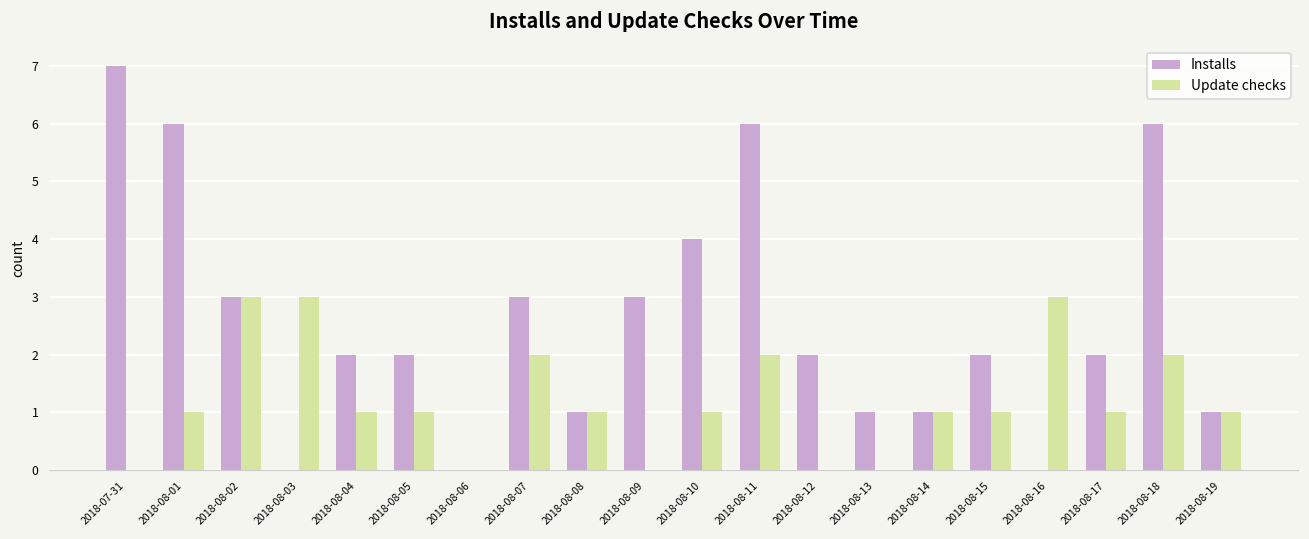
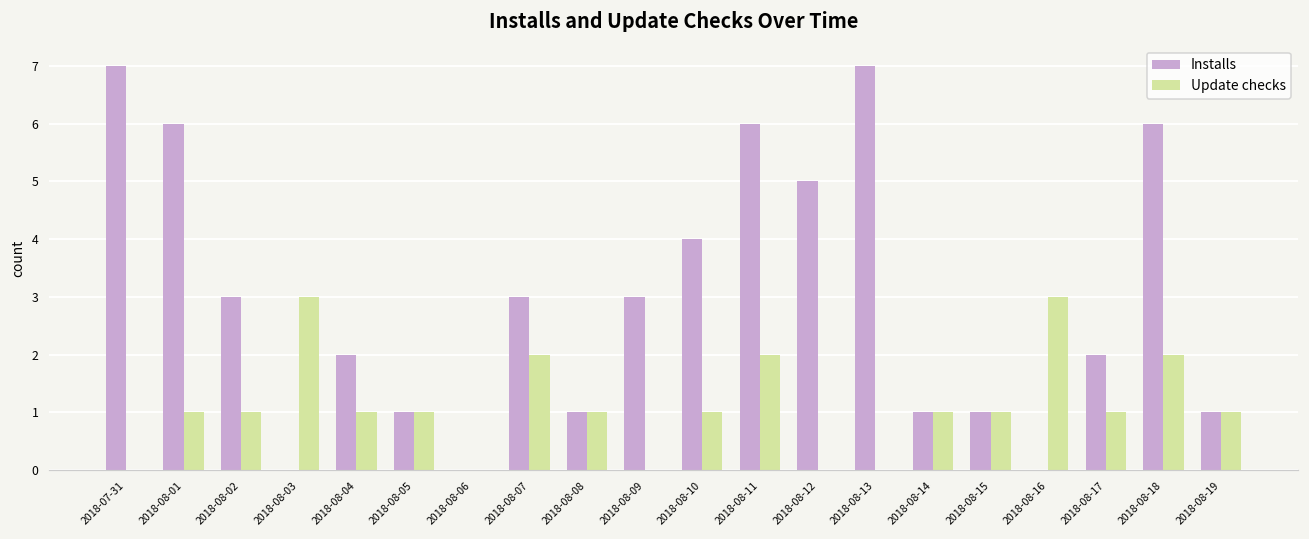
  {
    "Installs": {
      "2018-07-31": 7,
      "2018-08-01": 6,
      "2018-08-02": 3,
      "2018-08-03": 0,
      "2018-08-04": 2,
-     "2018-08-05": 2,
+     "2018-08-05": 1,
      "2018-08-06": 0,
      "2018-08-07": 3,
      "2018-08-08": 1,
      "2018-08-09": 3,
      "2018-08-10": 4,
      "2018-08-11": 6,
-     "2018-08-12": 2,
-     "2018-08-13": 1,
+     "2018-08-12": 5,
+     "2018-08-13": 7,
      "2018-08-14": 1,
-     "2018-08-15": 2,
+     "2018-08-15": 1,
      "2018-08-16": 0,
      "2018-08-17": 2,
      "2018-08-18": 6,
      "2018-08-19": 1
    },
    "Update checks": {
      "2018-07-31": 0,
      "2018-08-01": 1,
-     "2018-08-02": 3,
+     "2018-08-02": 1,
      "2018-08-03": 3,
      "2018-08-04": 1,
      "2018-08-05": 1,
      "2018-08-06": 0,
      "2018-08-07": 2,
      "2018-08-08": 1,
      "2018-08-09": 0,
      "2018-08-10": 1,
      "2018-08-11": 2,
      "2018-08-12": 0,
      "2018-08-13": 0,
      "2018-08-14": 1,
      "2018-08-15": 1,
      "2018-08-16": 3,
      "2018-08-17": 1,
      "2018-08-18": 2,
      "2018-08-19": 1
    }
  }
